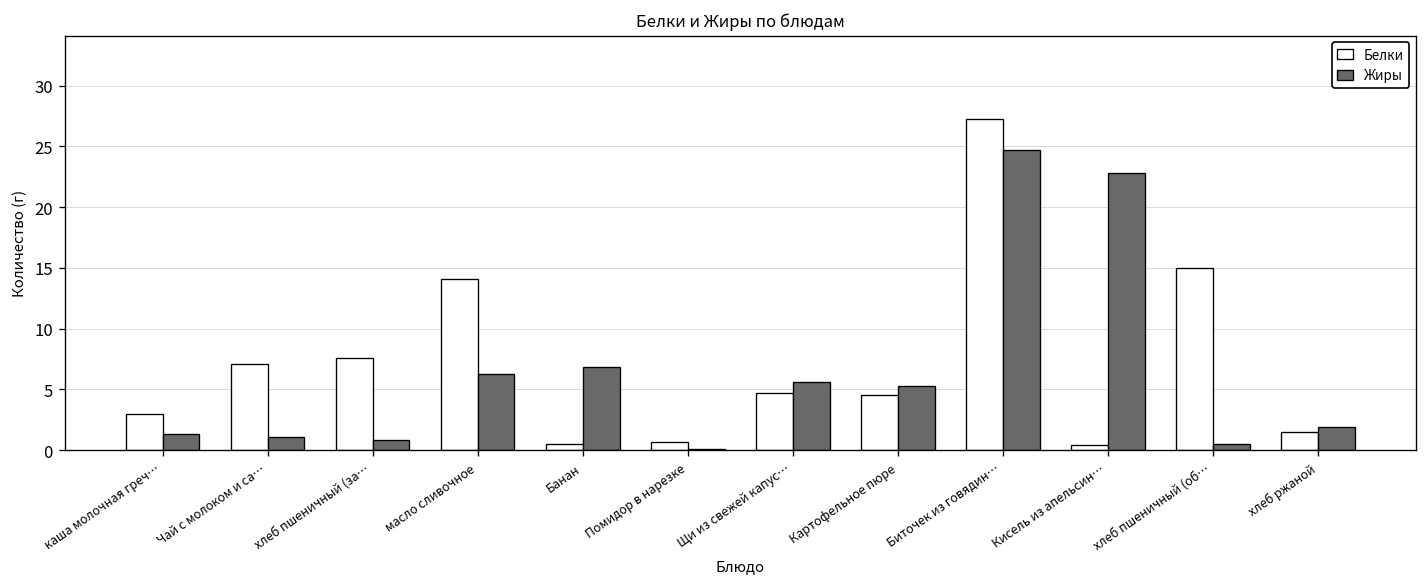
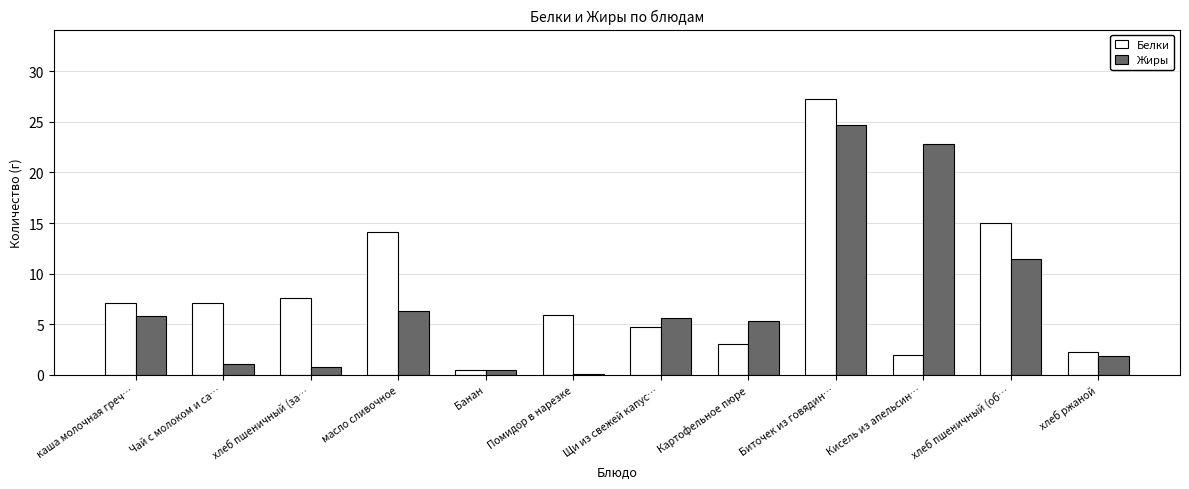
  {
    "Белки": {
-     "каша молочная греч…": 3.0,
+     "каша молочная греч…": 7.1,
      "Чай с молоком и са…": 7.1,
      "хлеб пшеничный (за…": 7.6,
      "масло сливочное": 14.1,
      "Банан": 0.5,
-     "Помидор в нарезке": 0.7,
+     "Помидор в нарезке": 5.9,
      "Щи из свежей капус…": 4.7,
-     "Картофельное пюре": 4.5,
+     "Картофельное пюре": 3.1,
      "Биточек из говядин…": 27.3,
-     "Кисель из апельсин…": 0.4,
+     "Кисель из апельсин…": 2.0,
      "хлеб пшеничный (об…": 15.0,
-     "хлеб ржаной": 1.5
+     "хлеб ржаной": 2.3
    },
    "Жиры": {
-     "каша молочная греч…": 1.3,
+     "каша молочная греч…": 5.8,
      "Чай с молоком и са…": 1.1,
      "хлеб пшеничный (за…": 0.8,
      "масло сливочное": 6.3,
-     "Банан": 6.8,
+     "Банан": 0.5,
      "Щи из свежей капус…": 5.6,
      "Картофельное пюре": 5.3,
      "Биточек из говядин…": 24.7,
      "Кисель из апельсин…": 22.8,
-     "хлеб пшеничный (об…": 0.5,
+     "хлеб пшеничный (об…": 11.5,
      "хлеб ржаной": 1.9
    }
  }
